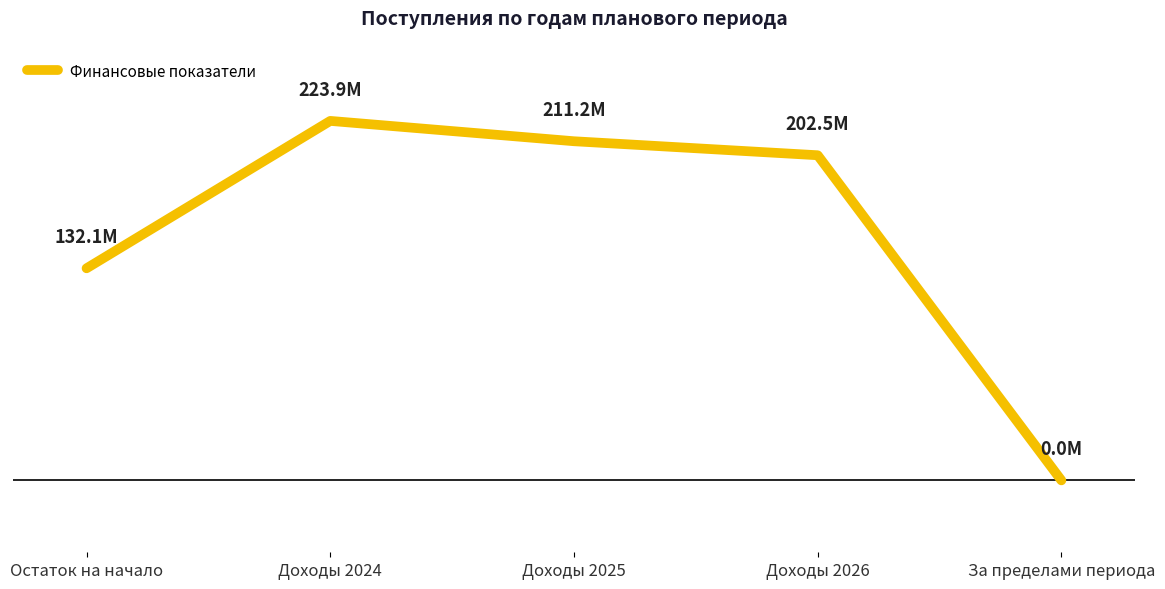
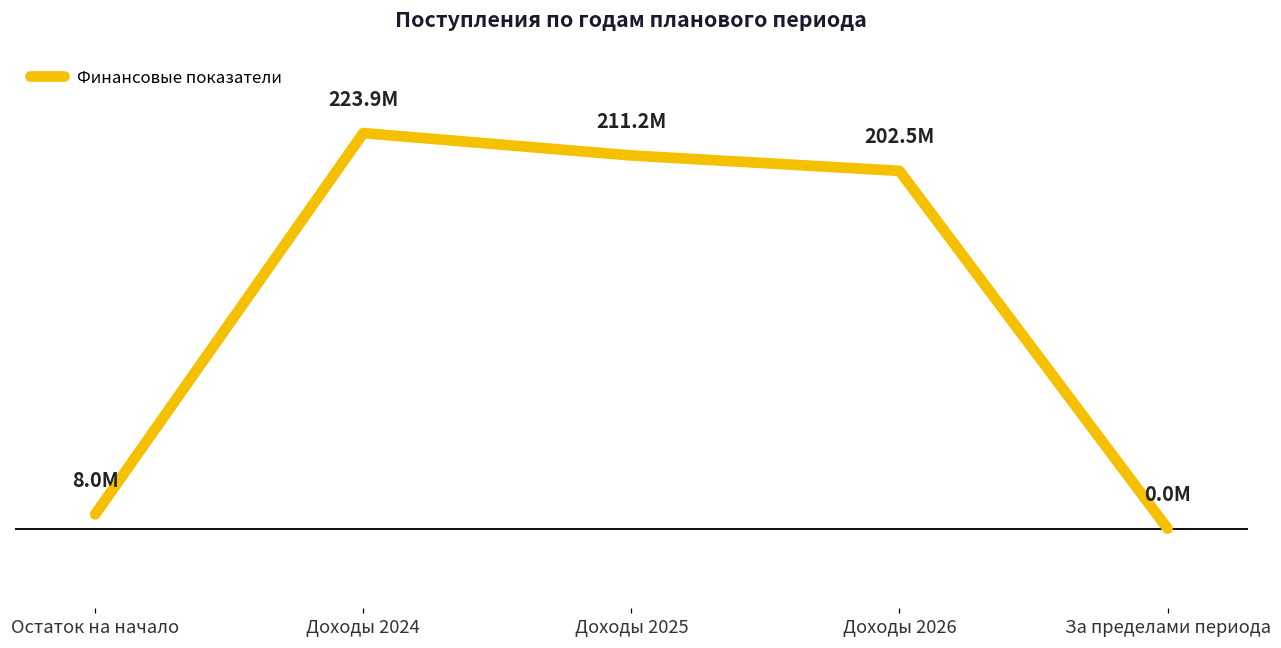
  {
-   "Остаток на начало": "132.1M",
+   "Остаток на начало": "8.0M",
    "Доходы 2024": "223.9M",
    "Доходы 2025": "211.2M",
    "Доходы 2026": "202.5M"
  }
